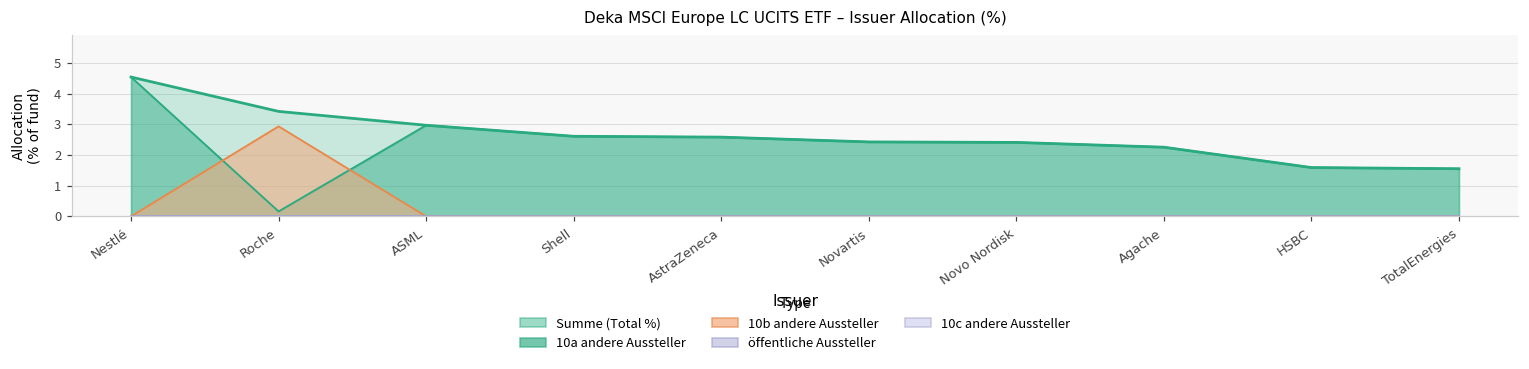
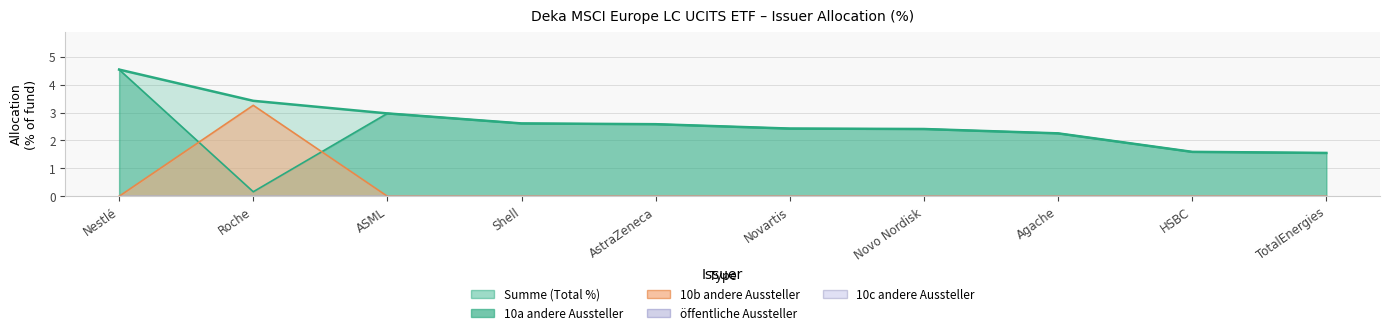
  {
    "10b andere Aussteller": {
-     "Roche": 2.9
+     "Roche": 3.3
    }
  }
